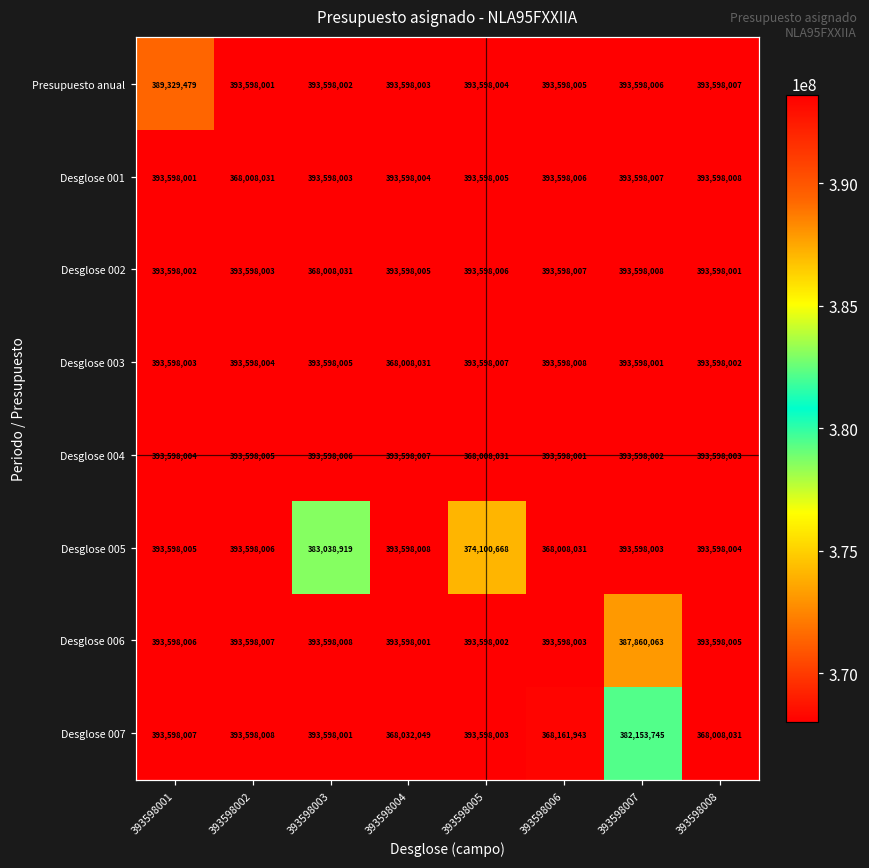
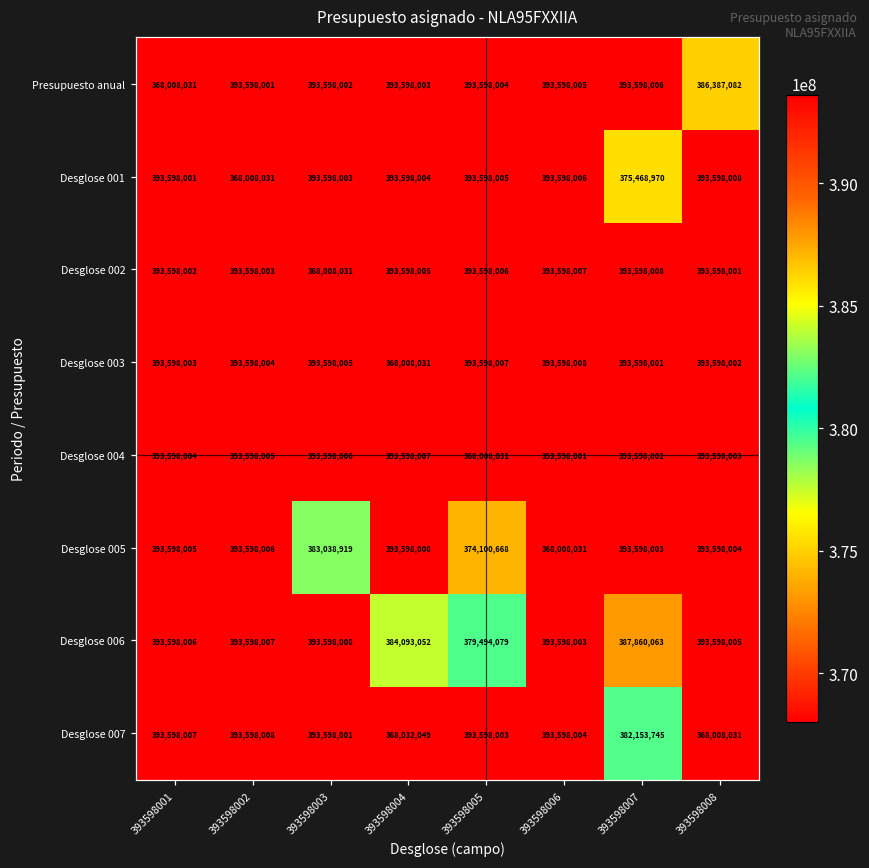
  {
    "Presupuesto anual": {
-     "393598001": "389,329,479",
+     "393598001": "368,008,031",
      "393598002": "393,598,001",
      "393598003": "393,598,002",
      "393598004": "393,598,003",
      "393598005": "393,598,004",
      "393598006": "393,598,005",
      "393598007": "393,598,006",
-     "393598008": "393,598,007"
+     "393598008": "386,387,082"
    },
    "Desglose 001": {
      "393598001": "393,598,001",
      "393598002": "368,008,031",
      "393598003": "393,598,003",
      "393598004": "393,598,004",
      "393598005": "393,598,005",
      "393598006": "393,598,006",
-     "393598007": "393,598,007",
+     "393598007": "375,468,970",
      "393598008": "393,598,008"
    },
    "Desglose 002": {
      "393598001": "393,598,002",
      "393598002": "393,598,003",
      "393598003": "368,008,031",
      "393598004": "393,598,005",
      "393598005": "393,598,006",
      "393598006": "393,598,007",
      "393598007": "393,598,008",
      "393598008": "393,598,001"
    },
    "Desglose 003": {
      "393598001": "393,598,003",
      "393598002": "393,598,004",
      "393598003": "393,598,005",
      "393598004": "368,008,031",
      "393598005": "393,598,007",
      "393598006": "393,598,008",
      "393598007": "393,598,001",
      "393598008": "393,598,002"
    },
    "Desglose 004": {
      "393598001": "393,598,004",
      "393598002": "393,598,005",
      "393598003": "393,598,006",
      "393598004": "393,598,007",
      "393598005": "368,008,031",
      "393598006": "393,598,001",
      "393598007": "393,598,002",
      "393598008": "393,598,003"
    },
    "Desglose 005": {
      "393598001": "393,598,005",
      "393598002": "393,598,006",
      "393598003": "383,038,919",
      "393598004": "393,598,008",
      "393598005": "374,100,668",
      "393598006": "368,008,031",
      "393598007": "393,598,003",
      "393598008": "393,598,004"
    },
    "Desglose 006": {
      "393598001": "393,598,006",
      "393598002": "393,598,007",
      "393598003": "393,598,008",
-     "393598004": "393,598,001",
-     "393598005": "393,598,002",
+     "393598004": "384,093,052",
+     "393598005": "379,494,079",
      "393598006": "393,598,003",
      "393598007": "387,860,063",
      "393598008": "393,598,005"
    },
    "Desglose 007": {
      "393598001": "393,598,007",
      "393598002": "393,598,008",
      "393598003": "393,598,001",
      "393598004": "368,032,049",
      "393598005": "393,598,003",
-     "393598006": "368,161,943",
+     "393598006": "393,598,004",
      "393598007": "382,153,745",
      "393598008": "368,008,031"
    }
  }
